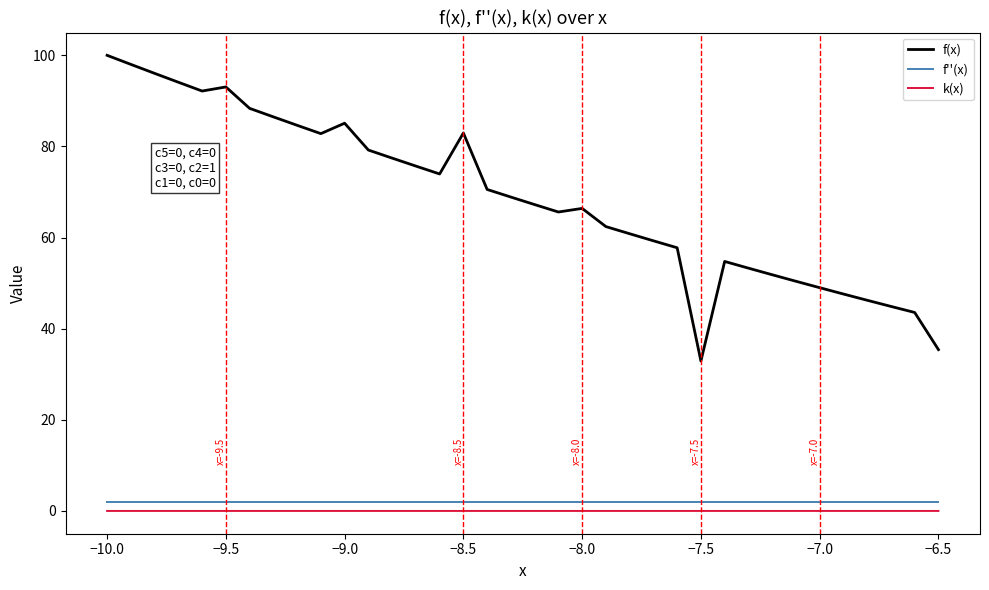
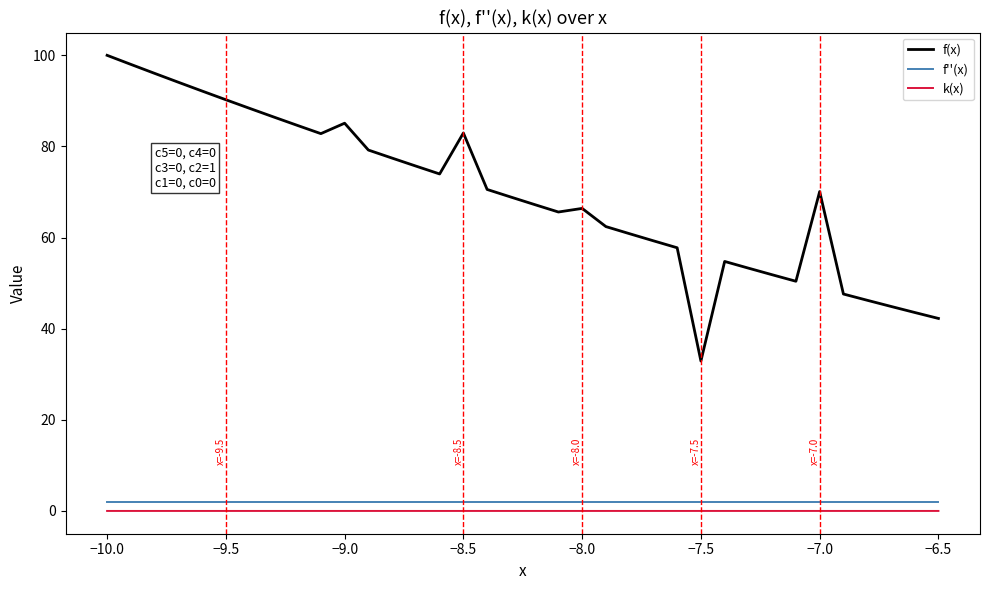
  {
    "f(x)": {
      "−10.0": 100,
-     "−9.5": 93,
+     "−9.5": 90,
      "−9.0": 85,
      "−8.5": 83,
      "−8.0": 66,
      "−7.5": 33,
-     "−7.0": 49,
-     "−6.5": 35
+     "−7.0": 70,
+     "−6.5": 42
    },
    "f''(x)": {
      "−10.0": 2,
      "−9.5": 2,
      "−9.0": 2,
      "−8.5": 2,
      "−8.0": 2,
      "−7.5": 2,
      "−7.0": 2,
      "−6.5": 2
    },
    "k(x)": {
      "−10.0": 0,
      "−9.5": 0,
      "−9.0": 0,
      "−8.5": 0,
      "−8.0": 0,
      "−7.5": 0,
      "−7.0": 0,
      "−6.5": 0
    }
  }
